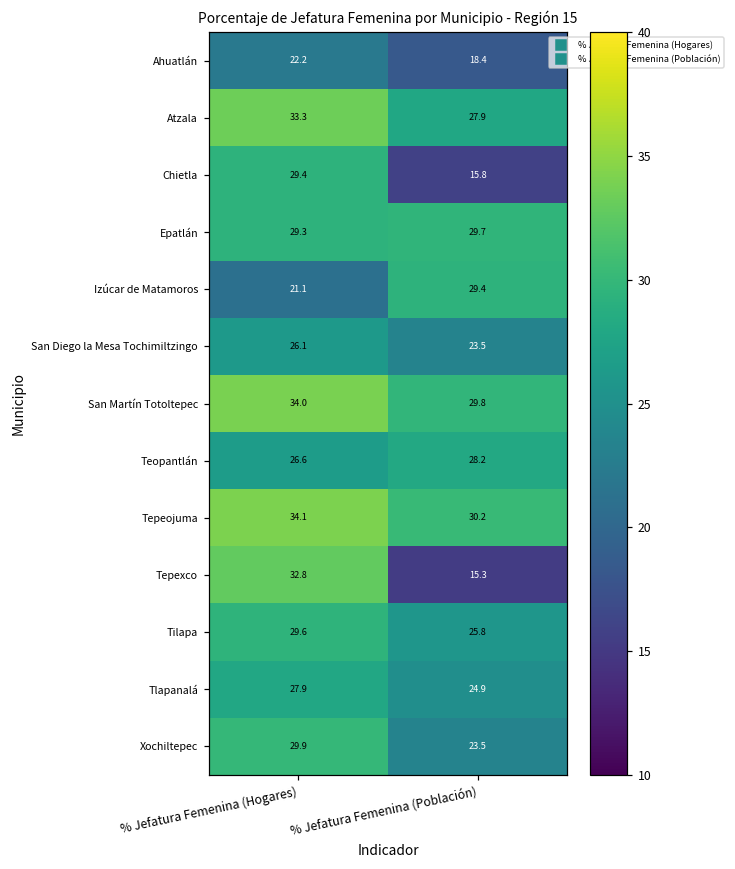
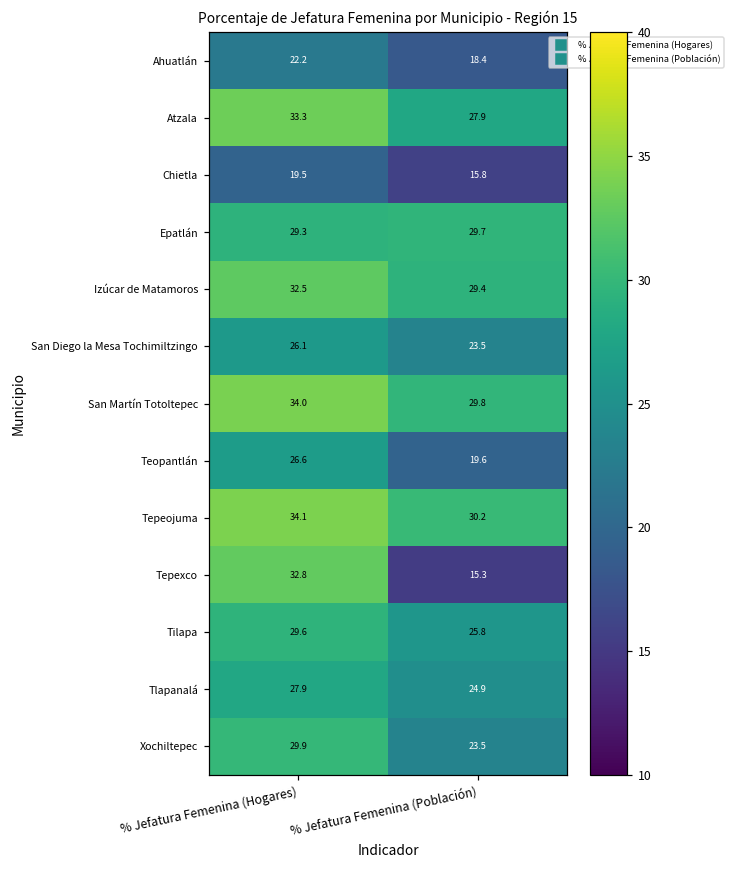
  {
    "Ahuatlán": {
      "% Jefatura Femenina (Hogares)": 22.2,
      "% Jefatura Femenina (Población)": 18.4
    },
    "Atzala": {
      "% Jefatura Femenina (Hogares)": 33.3,
      "% Jefatura Femenina (Población)": 27.9
    },
    "Chietla": {
-     "% Jefatura Femenina (Hogares)": 29.4,
+     "% Jefatura Femenina (Hogares)": 19.5,
      "% Jefatura Femenina (Población)": 15.8
    },
    "Epatlán": {
      "% Jefatura Femenina (Hogares)": 29.3,
      "% Jefatura Femenina (Población)": 29.7
    },
    "Izúcar de Matamoros": {
-     "% Jefatura Femenina (Hogares)": 21.1,
+     "% Jefatura Femenina (Hogares)": 32.5,
      "% Jefatura Femenina (Población)": 29.4
    },
    "San Diego la Mesa Tochimiltzingo": {
      "% Jefatura Femenina (Hogares)": 26.1,
      "% Jefatura Femenina (Población)": 23.5
    },
    "San Martín Totoltepec": {
      "% Jefatura Femenina (Hogares)": 34.0,
      "% Jefatura Femenina (Población)": 29.8
    },
    "Teopantlán": {
      "% Jefatura Femenina (Hogares)": 26.6,
-     "% Jefatura Femenina (Población)": 28.2
+     "% Jefatura Femenina (Población)": 19.6
    },
    "Tepeojuma": {
      "% Jefatura Femenina (Hogares)": 34.1,
      "% Jefatura Femenina (Población)": 30.2
    },
    "Tepexco": {
      "% Jefatura Femenina (Hogares)": 32.8,
      "% Jefatura Femenina (Población)": 15.3
    },
    "Tilapa": {
      "% Jefatura Femenina (Hogares)": 29.6,
      "% Jefatura Femenina (Población)": 25.8
    },
    "Tlapanalá": {
      "% Jefatura Femenina (Hogares)": 27.9,
      "% Jefatura Femenina (Población)": 24.9
    },
    "Xochiltepec": {
      "% Jefatura Femenina (Hogares)": 29.9,
      "% Jefatura Femenina (Población)": 23.5
    }
  }
